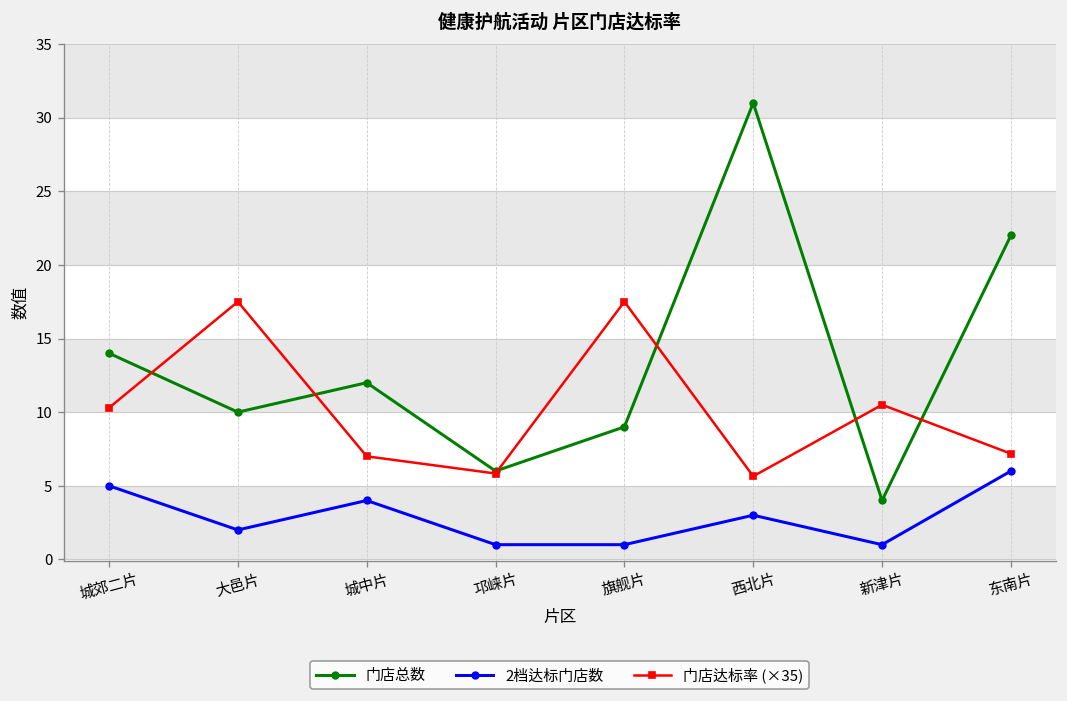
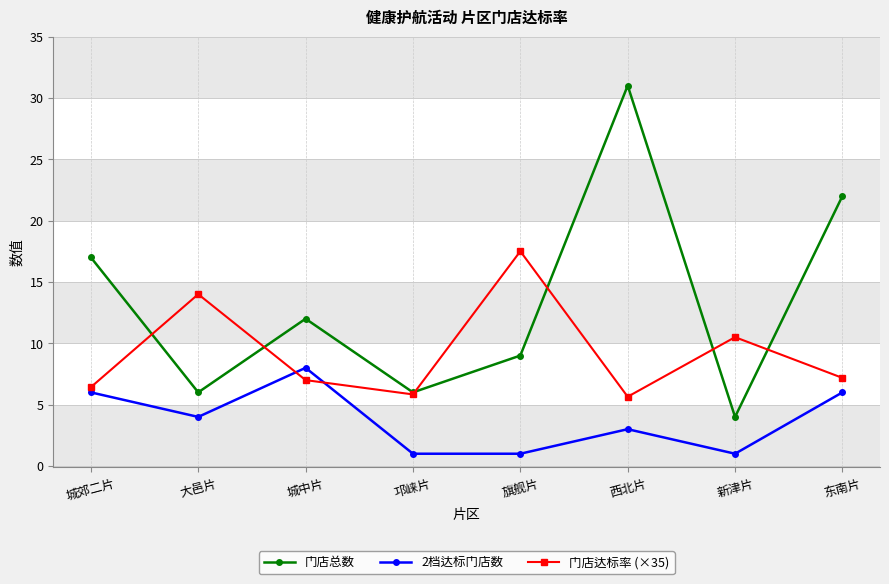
  {
    "门店总数": {
-     "城郊二片": 14,
-     "大邑片": 10,
+     "城郊二片": 17,
+     "大邑片": 6,
      "城中片": 12,
      "旗舰片": 9,
      "西北片": 31,
      "新津片": 4,
      "东南片": 22
    },
    "2档达标门店数": {
-     "城郊二片": 5,
-     "大邑片": 2,
-     "城中片": 4,
+     "城郊二片": 6,
+     "大邑片": 4,
+     "城中片": 8,
      "邛崃片": 1,
      "旗舰片": 1,
      "西北片": 3,
      "新津片": 1,
      "东南片": 6
    },
    "门店达标率 (×35)": {
-     "城郊二片": 10.3,
-     "大邑片": 17.5,
+     "城郊二片": 6.4,
+     "大邑片": 14.0,
      "城中片": 7.0,
      "旗舰片": 17.5,
      "西北片": 5.6,
      "新津片": 10.5,
      "东南片": 7.2
    }
  }
